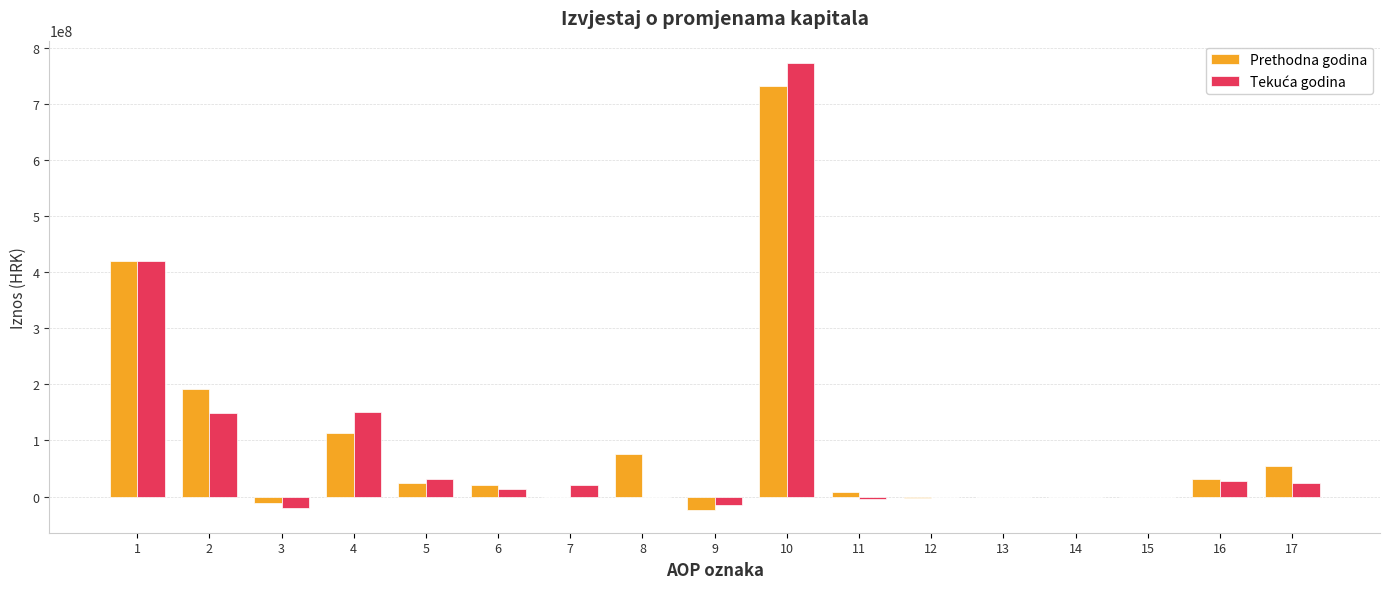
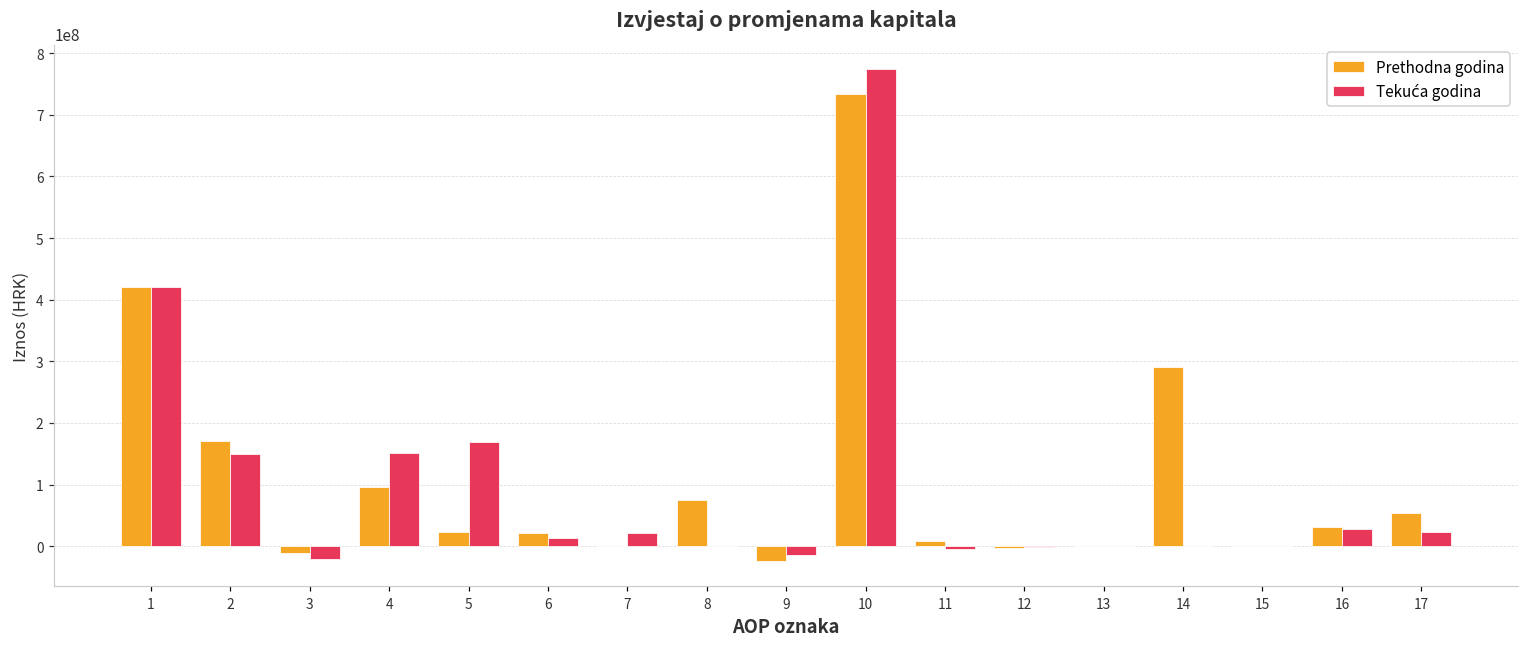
  {
    "Prethodna godina": {
      "1": 420000000,
-     "2": 190000000,
+     "2": 170000000,
      "3": -10000000,
-     "4": 110000000,
+     "4": 100000000,
      "5": 20000000,
      "6": 20000000,
      "7": 0,
      "8": 80000000,
      "9": -20000000,
      "10": 730000000,
      "11": 10000000,
      "13": 0,
-     "14": 0,
+     "14": 290000000,
      "15": 0,
      "16": 30000000,
      "17": 50000000
    },
    "Tekuća godina": {
      "1": 420000000,
      "2": 150000000,
      "3": -20000000,
      "4": 150000000,
-     "5": 30000000,
+     "5": 170000000,
      "6": 10000000,
      "7": 20000000,
      "8": 0,
      "9": -10000000,
      "10": 770000000,
      "13": 0,
      "14": 0,
      "15": 0,
      "16": 30000000,
      "17": 20000000
    }
  }
